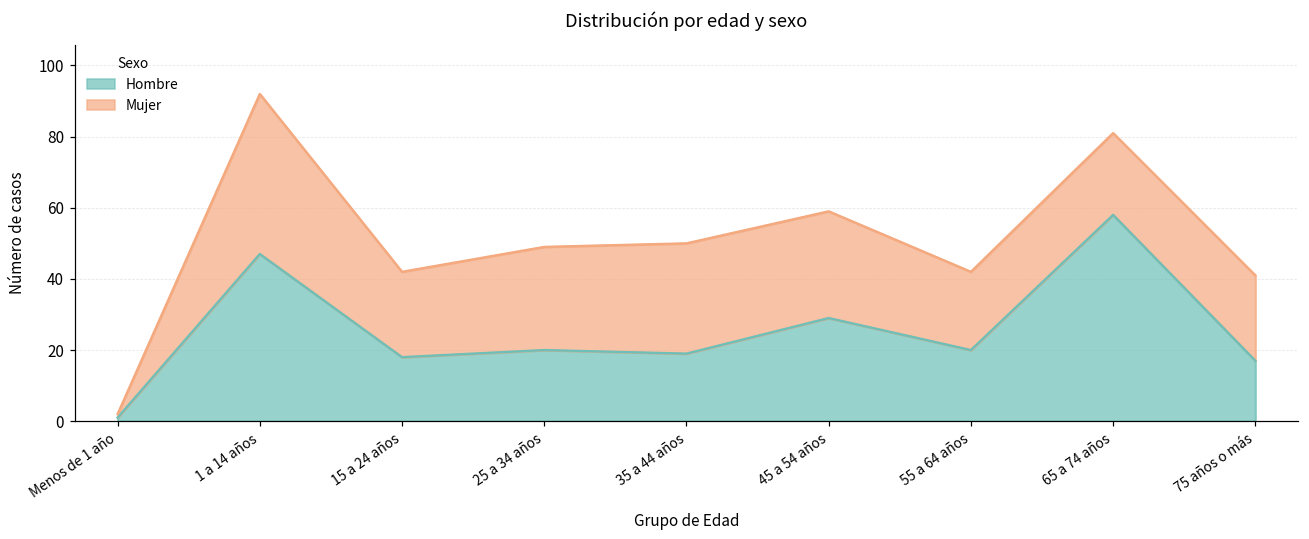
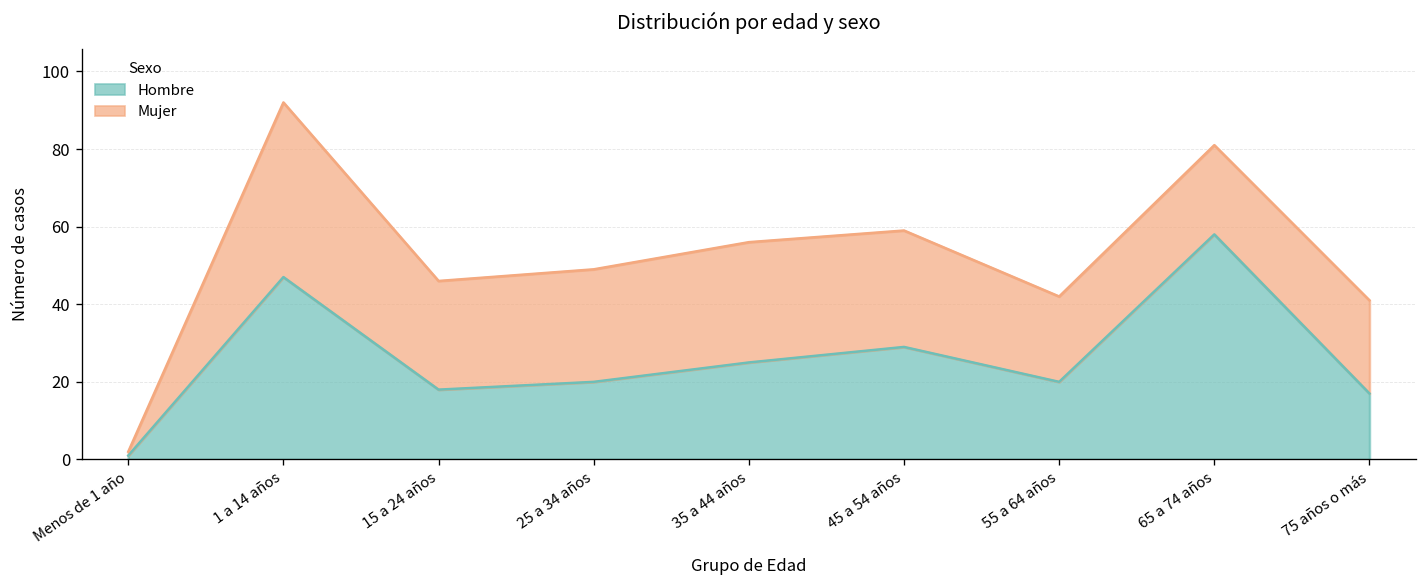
  {
    "Hombre": {
      "Menos de 1 año": 1,
      "1 a 14 años": 47,
      "15 a 24 años": 18,
      "25 a 34 años": 20,
-     "35 a 44 años": 19,
+     "35 a 44 años": 25,
      "45 a 54 años": 29,
      "55 a 64 años": 20,
      "65 a 74 años": 58,
      "75 años o más": 17
    },
    "Mujer": {
      "Menos de 1 año": 1,
      "1 a 14 años": 45,
-     "15 a 24 años": 24,
+     "15 a 24 años": 28,
      "25 a 34 años": 29,
      "35 a 44 años": 31,
      "45 a 54 años": 30,
      "55 a 64 años": 22,
      "65 a 74 años": 23,
      "75 años o más": 24
    }
  }
